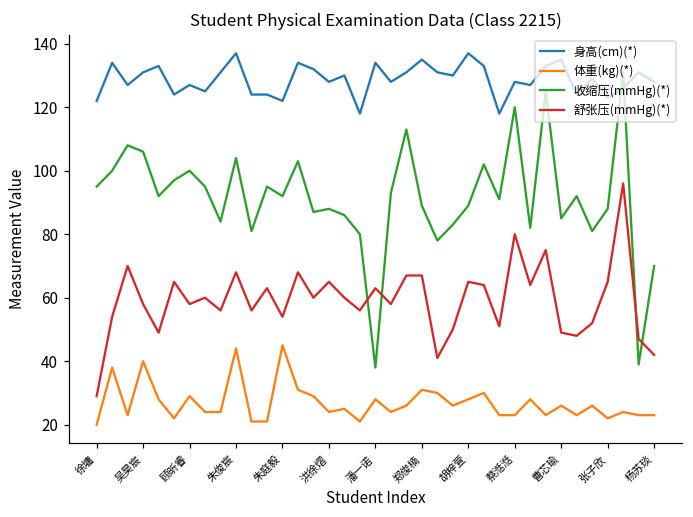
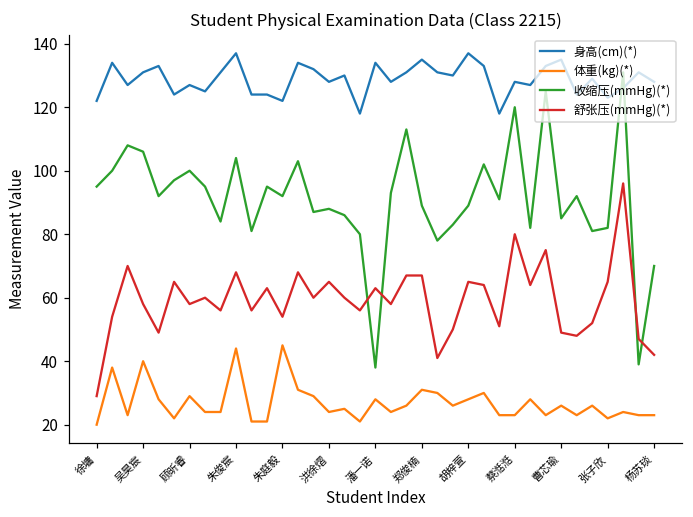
  {
    "身高(cm)(*)": {
      "徐墉": 122,
      "吴昊宸": 131,
      "顾昕睿": 127,
      "朱俊宸": 137,
      "朱庭毅": 122,
      "洪徐熠": 128,
      "潘一诺": 134,
      "郑俊楠": 135,
      "胡梓萱": 137,
      "蔡湉湉": 128
    },
    "体重(kg)(*)": {
      "徐墉": 20,
      "吴昊宸": 40,
      "顾昕睿": 29,
      "朱俊宸": 44,
      "朱庭毅": 45,
      "洪徐熠": 24,
      "潘一诺": 28,
      "郑俊楠": 31,
      "胡梓萱": 28,
      "蔡湉湉": 23,
      "曹芯瑜": 26,
      "张子欣": 22,
      "杨苏琰": 23
    },
    "收缩压(mmHg)(*)": {
      "徐墉": 95,
      "吴昊宸": 106,
      "顾昕睿": 100,
      "朱俊宸": 104,
      "朱庭毅": 92,
      "洪徐熠": 88,
      "潘一诺": 38,
      "郑俊楠": 89,
      "胡梓萱": 89,
      "蔡湉湉": 120,
      "曹芯瑜": 85,
-     "张子欣": 88,
+     "张子欣": 82,
      "杨苏琰": 70
    },
    "舒张压(mmHg)(*)": {
      "徐墉": 29,
      "吴昊宸": 58,
      "顾昕睿": 58,
      "朱俊宸": 68,
      "朱庭毅": 54,
      "洪徐熠": 65,
      "潘一诺": 63,
      "郑俊楠": 67,
      "胡梓萱": 65,
      "蔡湉湉": 80,
      "曹芯瑜": 49,
      "张子欣": 65,
      "杨苏琰": 42
    }
  }
